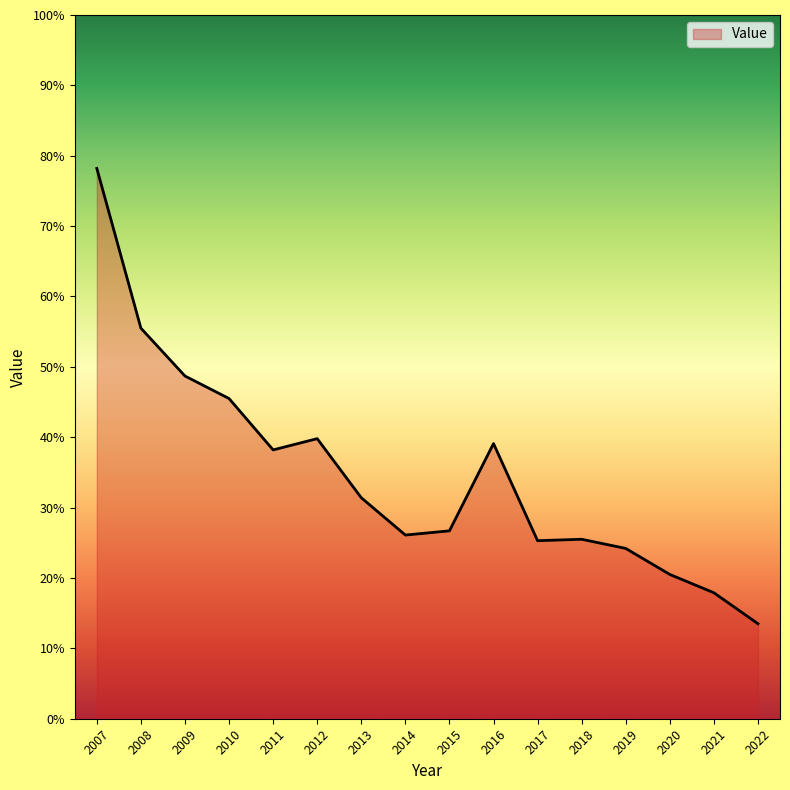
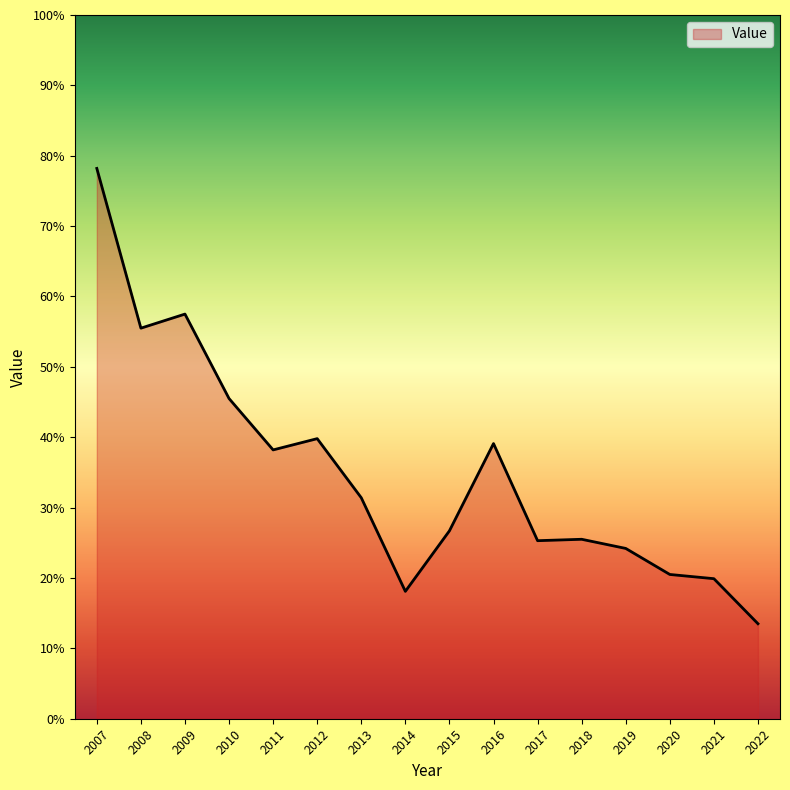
  {
    "2007": "78%",
    "2008": "56%",
-   "2009": "49%",
+   "2009": "58%",
    "2010": "46%",
    "2011": "38%",
    "2012": "40%",
    "2013": "31%",
-   "2014": "26%",
+   "2014": "18%",
    "2015": "27%",
    "2016": "39%",
    "2017": "25%",
    "2018": "26%",
    "2019": "24%",
    "2020": "21%",
-   "2021": "18%",
+   "2021": "20%",
    "2022": "14%"
  }
